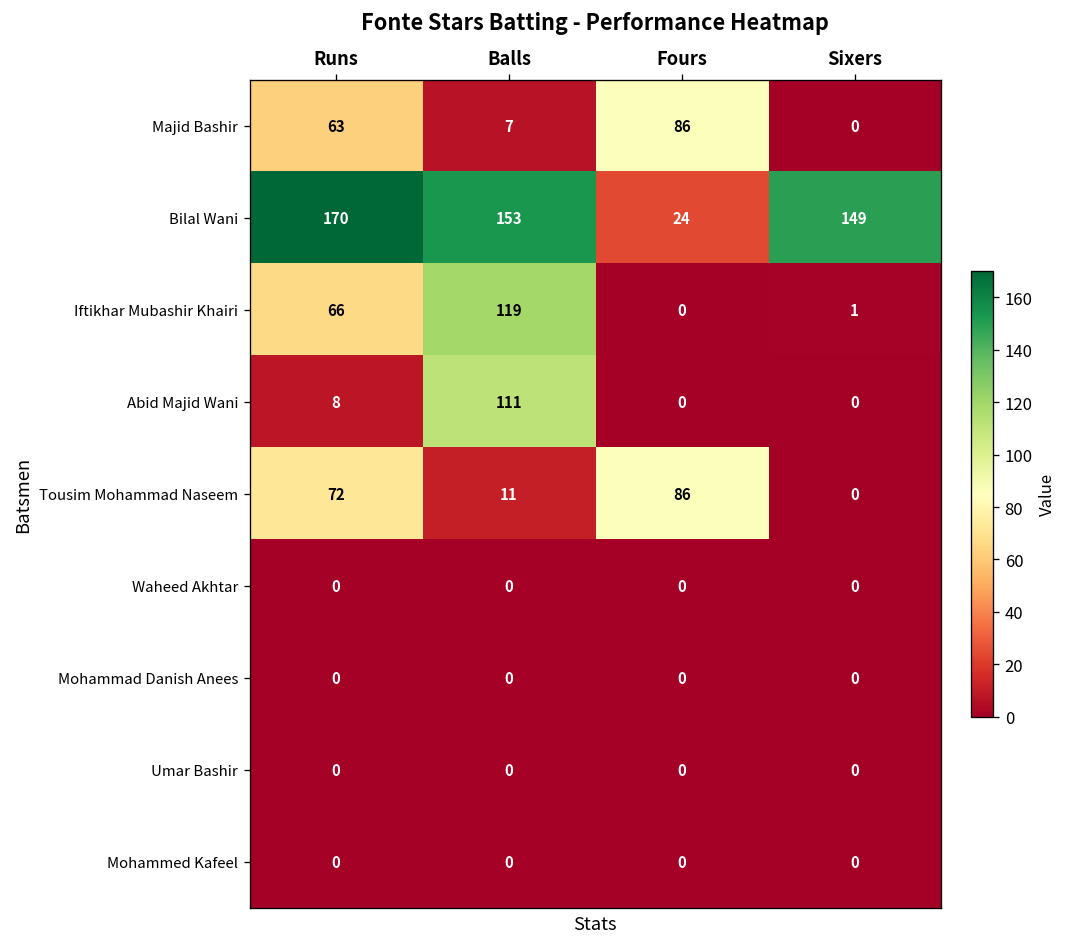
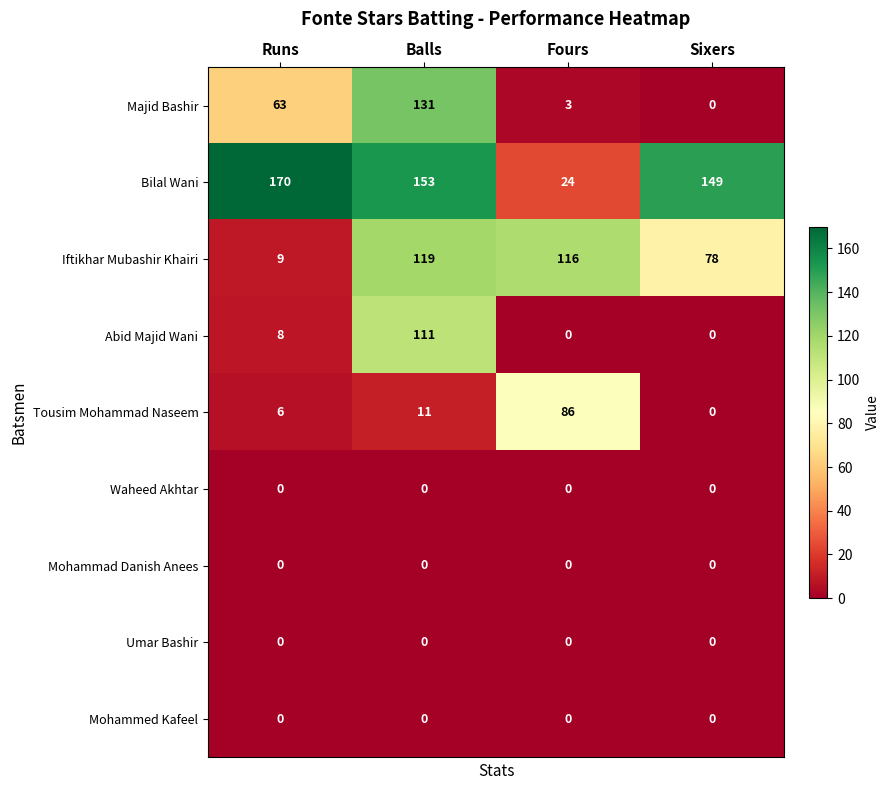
  {
    "Majid Bashir": {
      "Runs": 63,
-     "Balls": 7,
-     "Fours": 86,
+     "Balls": 131,
+     "Fours": 3,
      "Sixers": 0
    },
    "Bilal Wani": {
      "Runs": 170,
      "Balls": 153,
      "Fours": 24,
      "Sixers": 149
    },
    "Iftikhar Mubashir Khairi": {
-     "Runs": 66,
+     "Runs": 9,
      "Balls": 119,
-     "Fours": 0,
-     "Sixers": 1
+     "Fours": 116,
+     "Sixers": 78
    },
    "Abid Majid Wani": {
      "Runs": 8,
      "Balls": 111,
      "Fours": 0,
      "Sixers": 0
    },
    "Tousim Mohammad Naseem": {
-     "Runs": 72,
+     "Runs": 6,
      "Balls": 11,
      "Fours": 86,
      "Sixers": 0
    },
    "Waheed Akhtar": {
      "Runs": 0,
      "Balls": 0,
      "Fours": 0,
      "Sixers": 0
    },
    "Mohammad Danish Anees": {
      "Runs": 0,
      "Balls": 0,
      "Fours": 0,
      "Sixers": 0
    },
    "Umar Bashir": {
      "Runs": 0,
      "Balls": 0,
      "Fours": 0,
      "Sixers": 0
    },
    "Mohammed Kafeel": {
      "Runs": 0,
      "Balls": 0,
      "Fours": 0,
      "Sixers": 0
    }
  }
